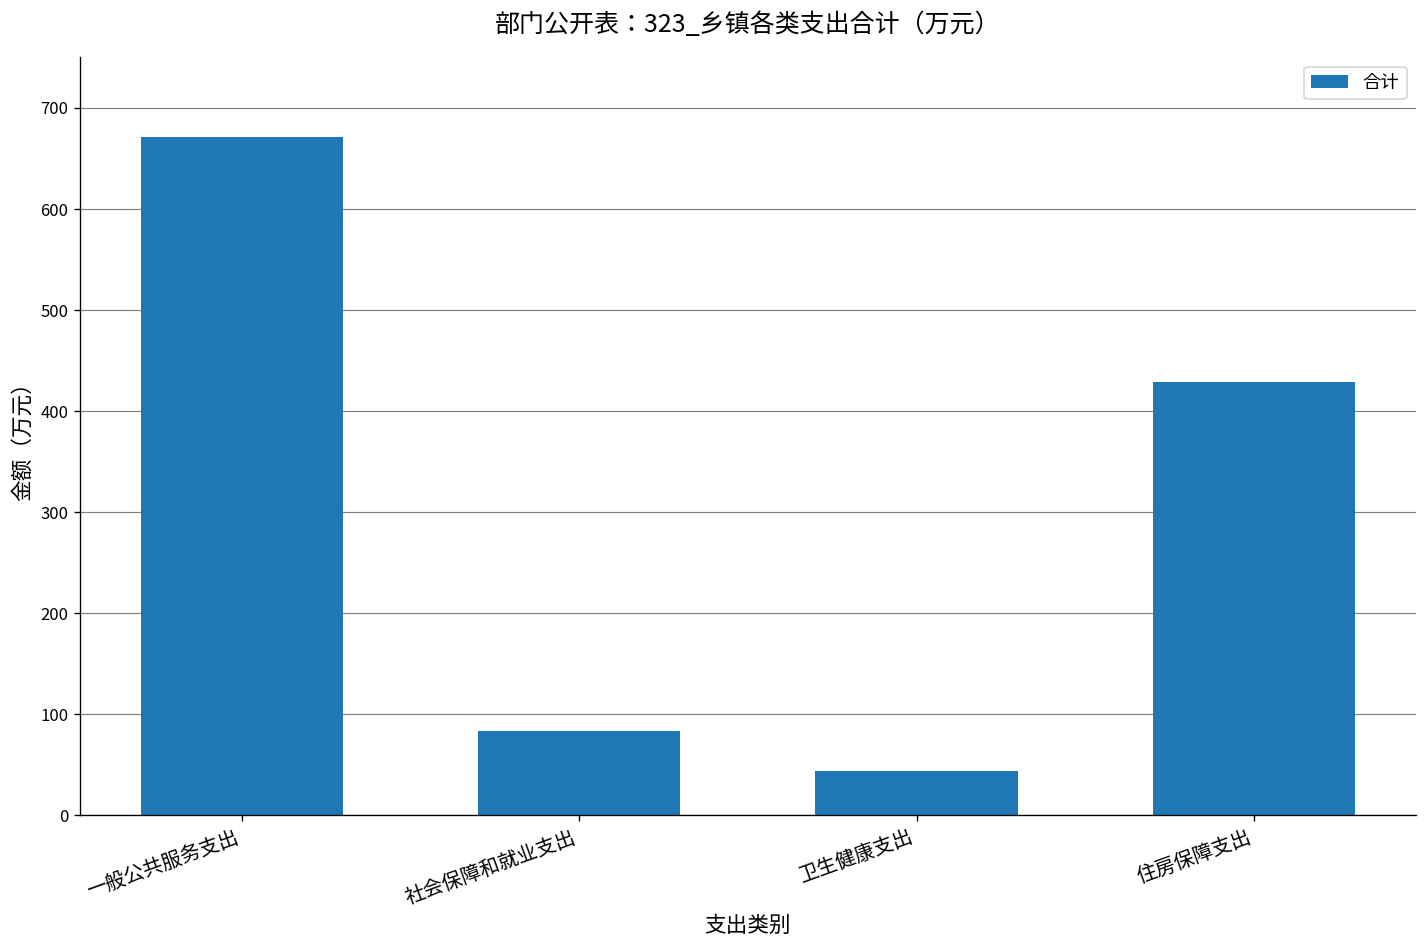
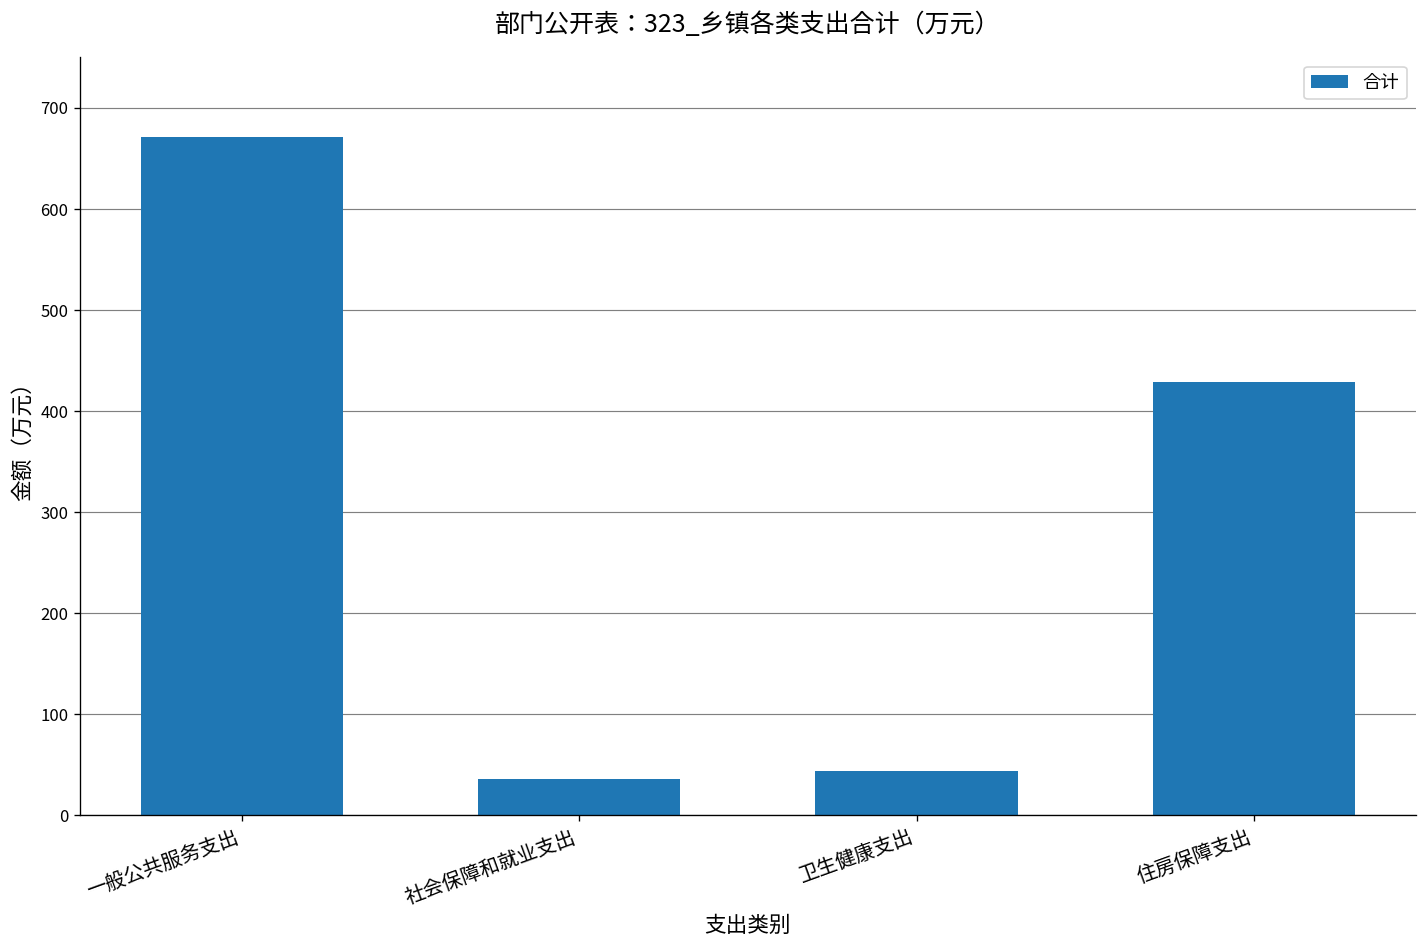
  {
    "一般公共服务支出": 670,
-   "社会保障和就业支出": 80,
+   "社会保障和就业支出": 40,
    "卫生健康支出": 40,
    "住房保障支出": 430
  }
